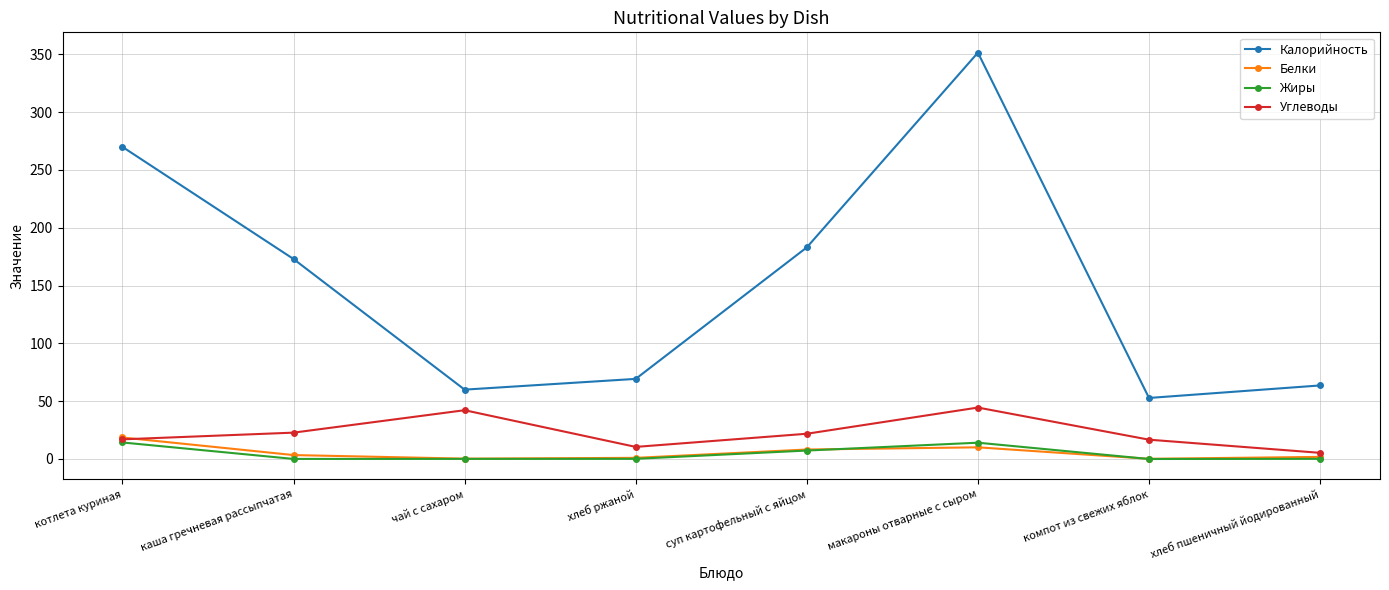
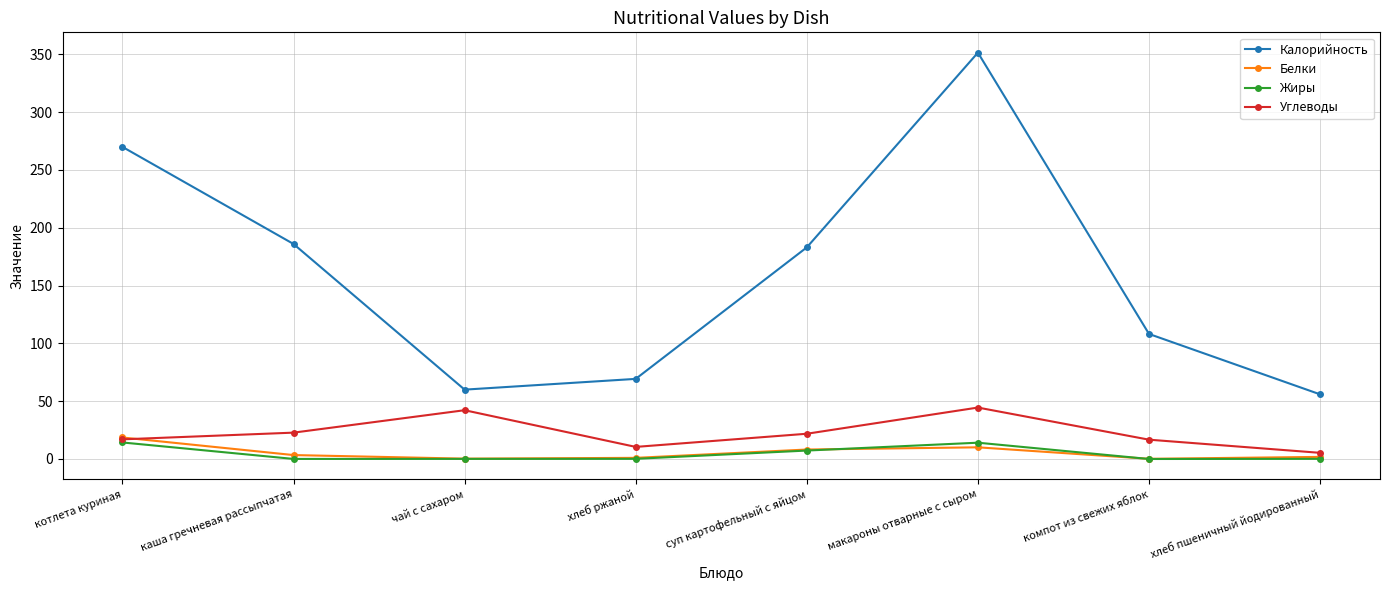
  {
    "Калорийность": {
      "котлета куриная": 270,
-     "каша гречневая рассыпчатая": 173,
+     "каша гречневая рассыпчатая": 186,
      "чай с сахаром": 60,
      "хлеб ржаной": 69,
      "суп картофельный с яйцом": 183,
      "макароны отварные с сыром": 352,
-     "компот из свежих яблок": 53,
-     "хлеб пшеничный йодированный": 64
+     "компот из свежих яблок": 108,
+     "хлеб пшеничный йодированный": 56
    },
    "Белки": {
      "каша гречневая рассыпчатая": 3,
      "макароны отварные с сыром": 10
    },
    "Жиры": {
      "котлета куриная": 14,
      "каша гречневая рассыпчатая": 0,
      "макароны отварные с сыром": 14
    },
    "Углеводы": {
      "каша гречневая рассыпчатая": 23,
      "чай с сахаром": 42,
      "хлеб ржаной": 10,
      "суп картофельный с яйцом": 22,
      "макароны отварные с сыром": 45,
      "компот из свежих яблок": 17,
      "хлеб пшеничный йодированный": 5
    }
  }
